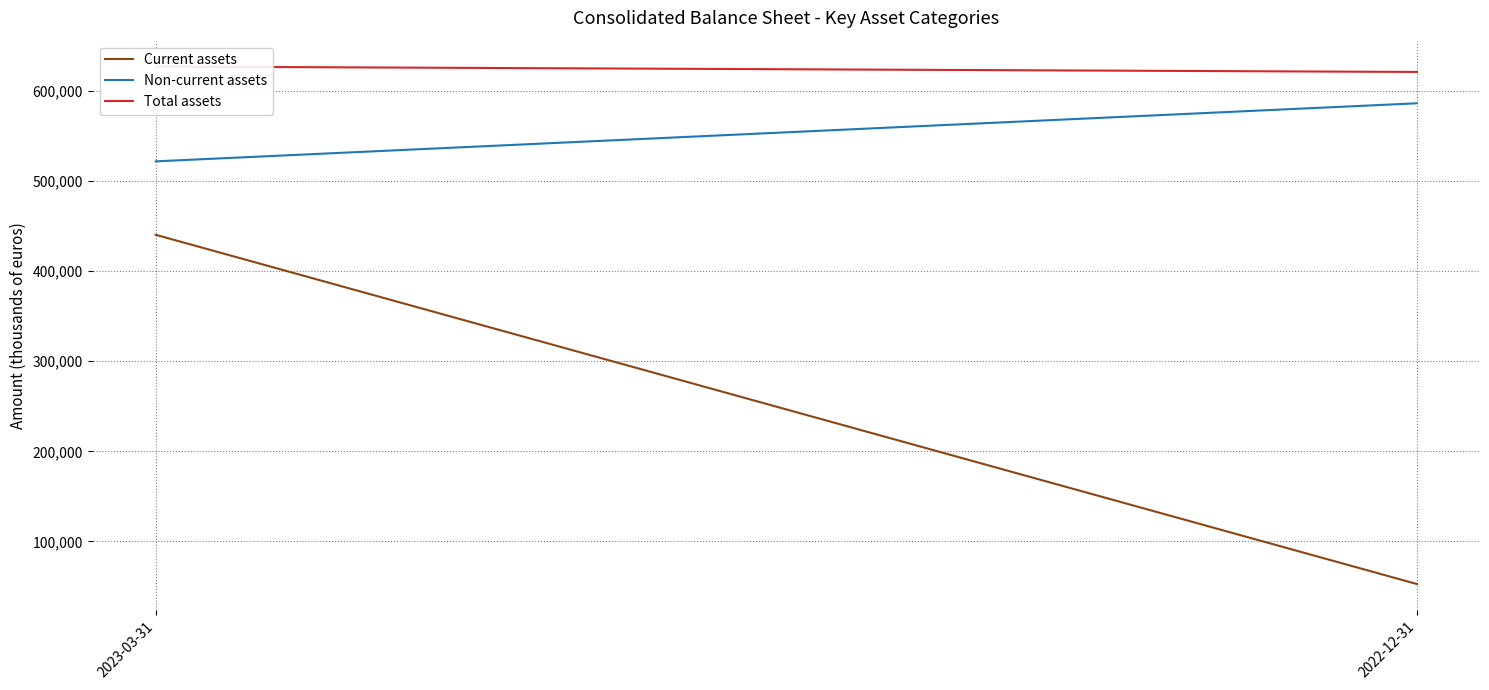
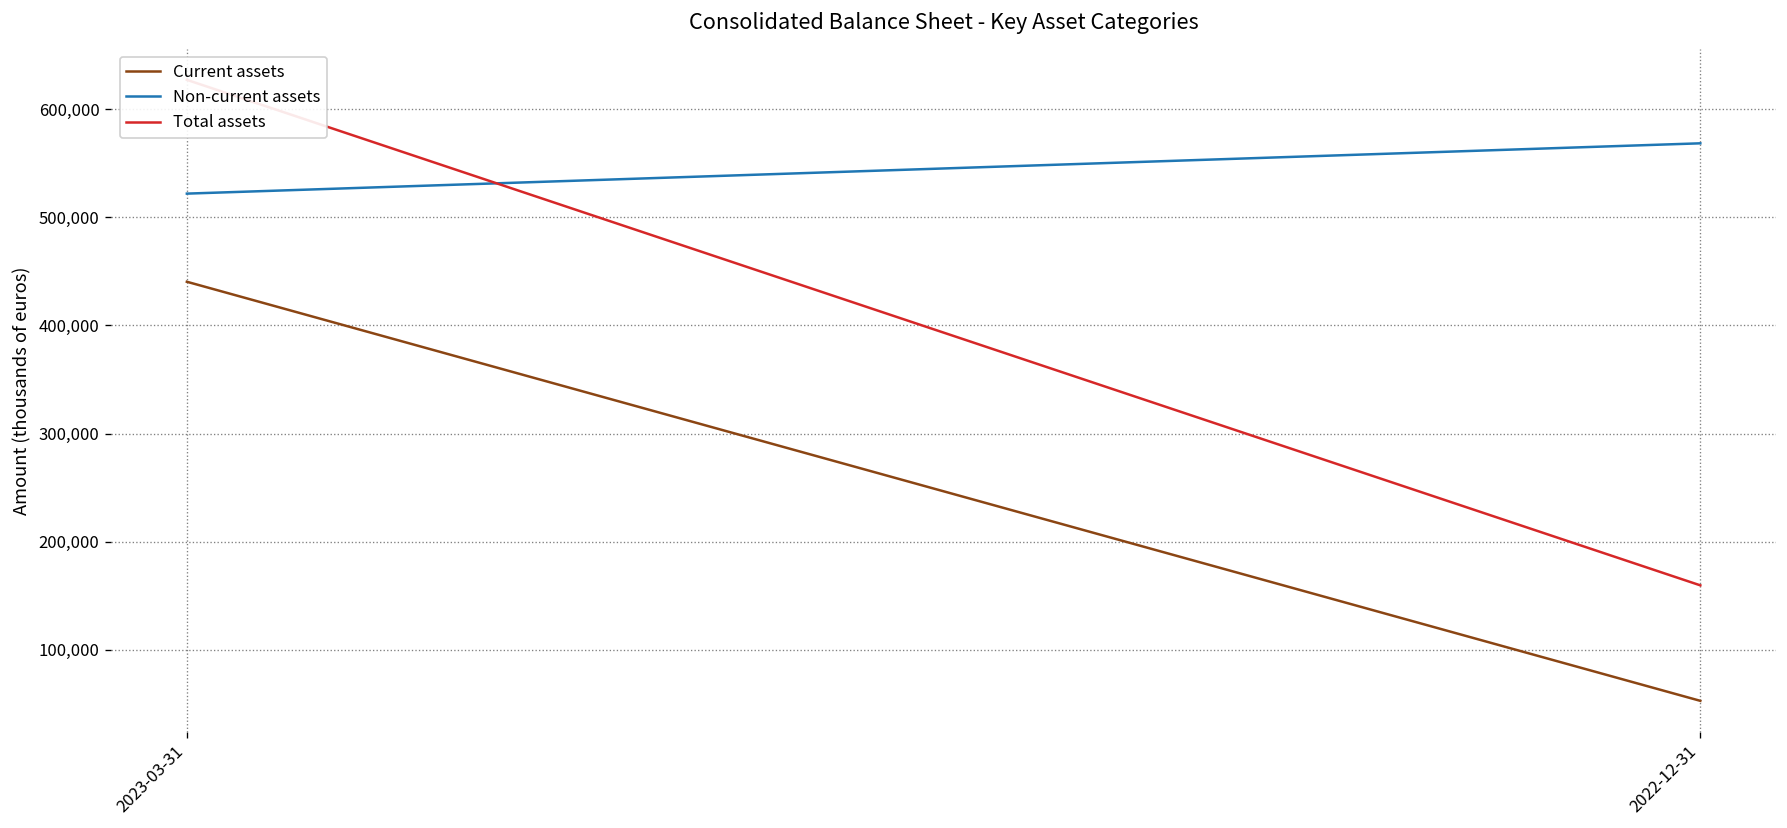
  {
    "Current assets": {
      "2023-03-31": "440,000",
      "2022-12-31": "50,000"
    },
    "Non-current assets": {
      "2023-03-31": "520,000",
-     "2022-12-31": "590,000"
+     "2022-12-31": "570,000"
    },
    "Total assets": {
-     "2022-12-31": "620,000"
+     "2022-12-31": "160,000"
    }
  }
